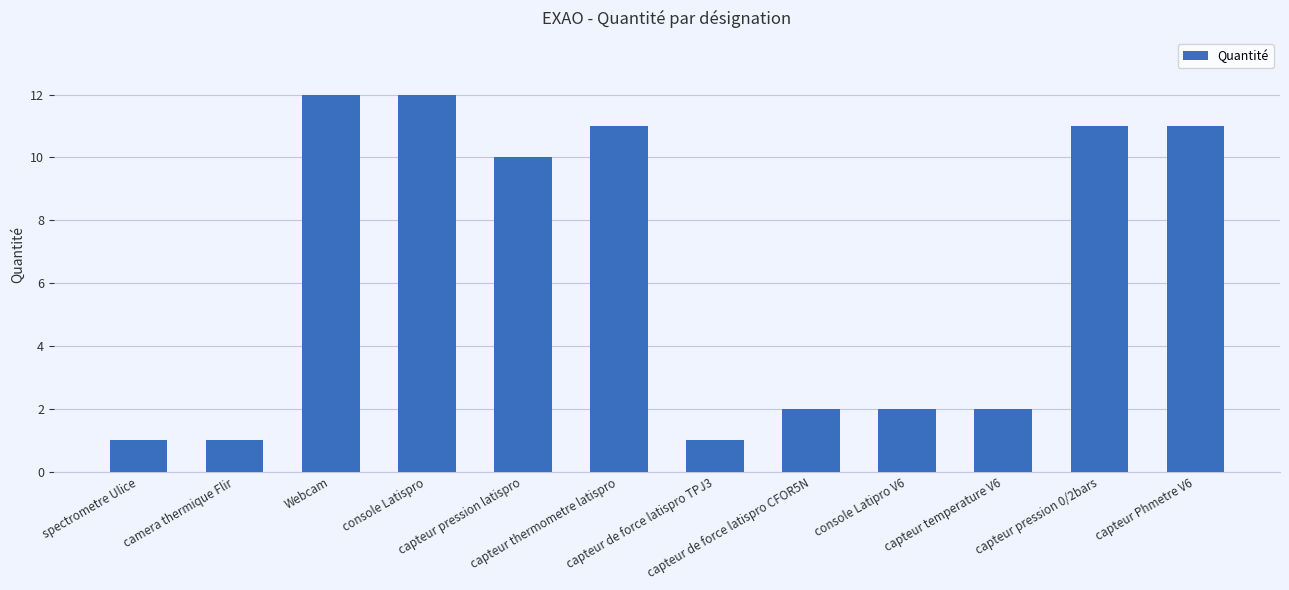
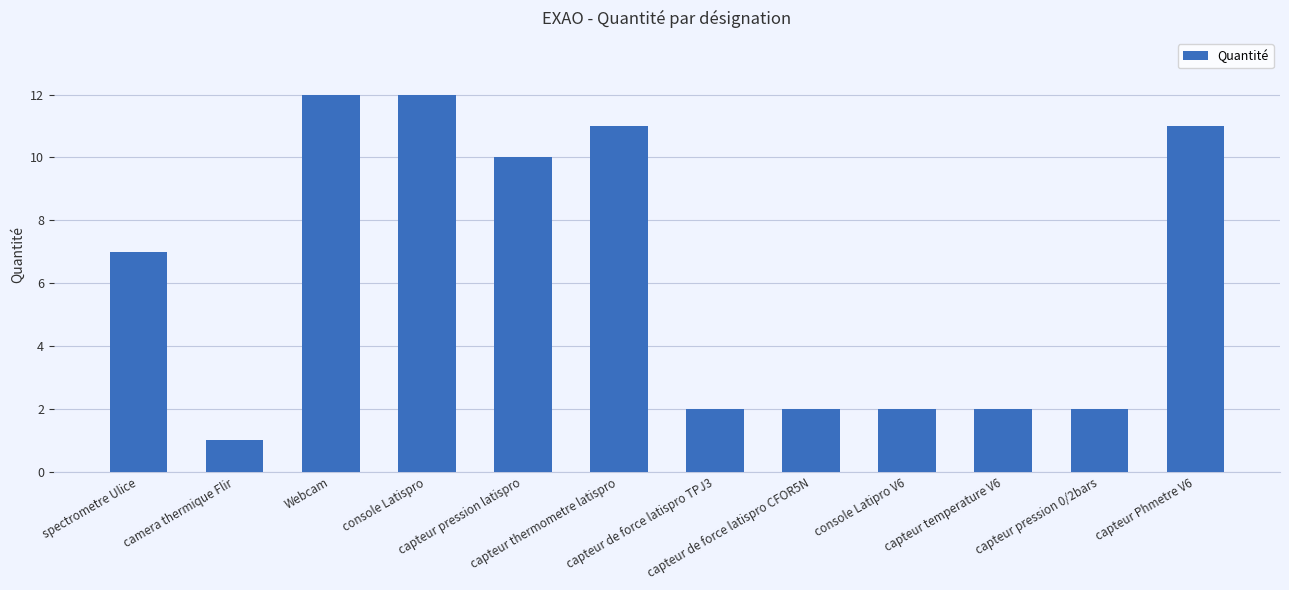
  {
-   "spectrometre Ulice": 1,
+   "spectrometre Ulice": 7,
    "camera thermique Flir": 1,
    "Webcam": 12,
    "console Latispro": 12,
    "capteur pression latispro": 10,
    "capteur thermometre latispro": 11,
-   "capteur de force latispro TPJ3": 1,
+   "capteur de force latispro TPJ3": 2,
    "capteur de force latispro CFOR5N": 2,
    "console Latipro V6": 2,
    "capteur temperature V6": 2,
-   "capteur pression 0/2bars": 11,
+   "capteur pression 0/2bars": 2,
    "capteur Phmetre V6": 11
  }
